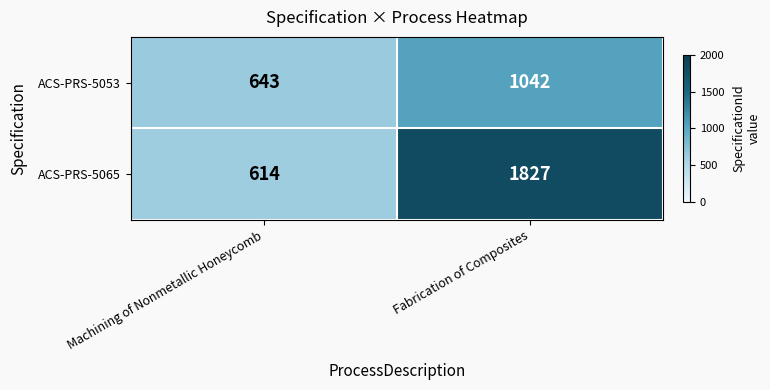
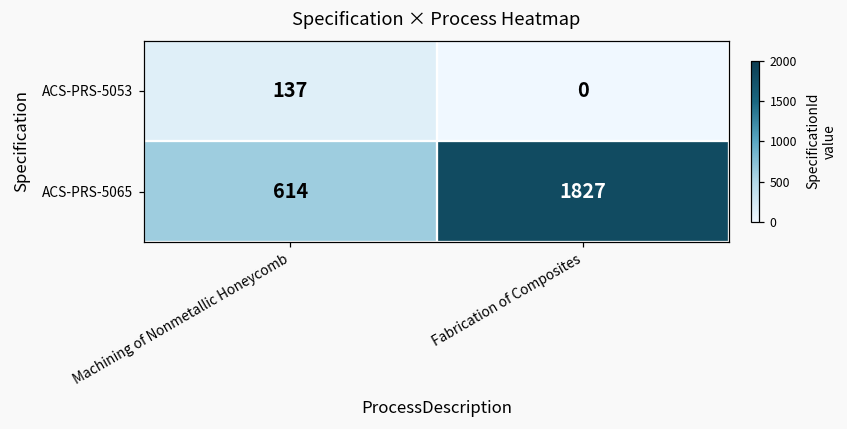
  {
    "ACS-PRS-5053": {
-     "Machining of Nonmetallic Honeycomb": 643,
-     "Fabrication of Composites": 1042
+     "Machining of Nonmetallic Honeycomb": 137,
+     "Fabrication of Composites": 0
    },
    "ACS-PRS-5065": {
      "Machining of Nonmetallic Honeycomb": 614,
      "Fabrication of Composites": 1827
    }
  }
